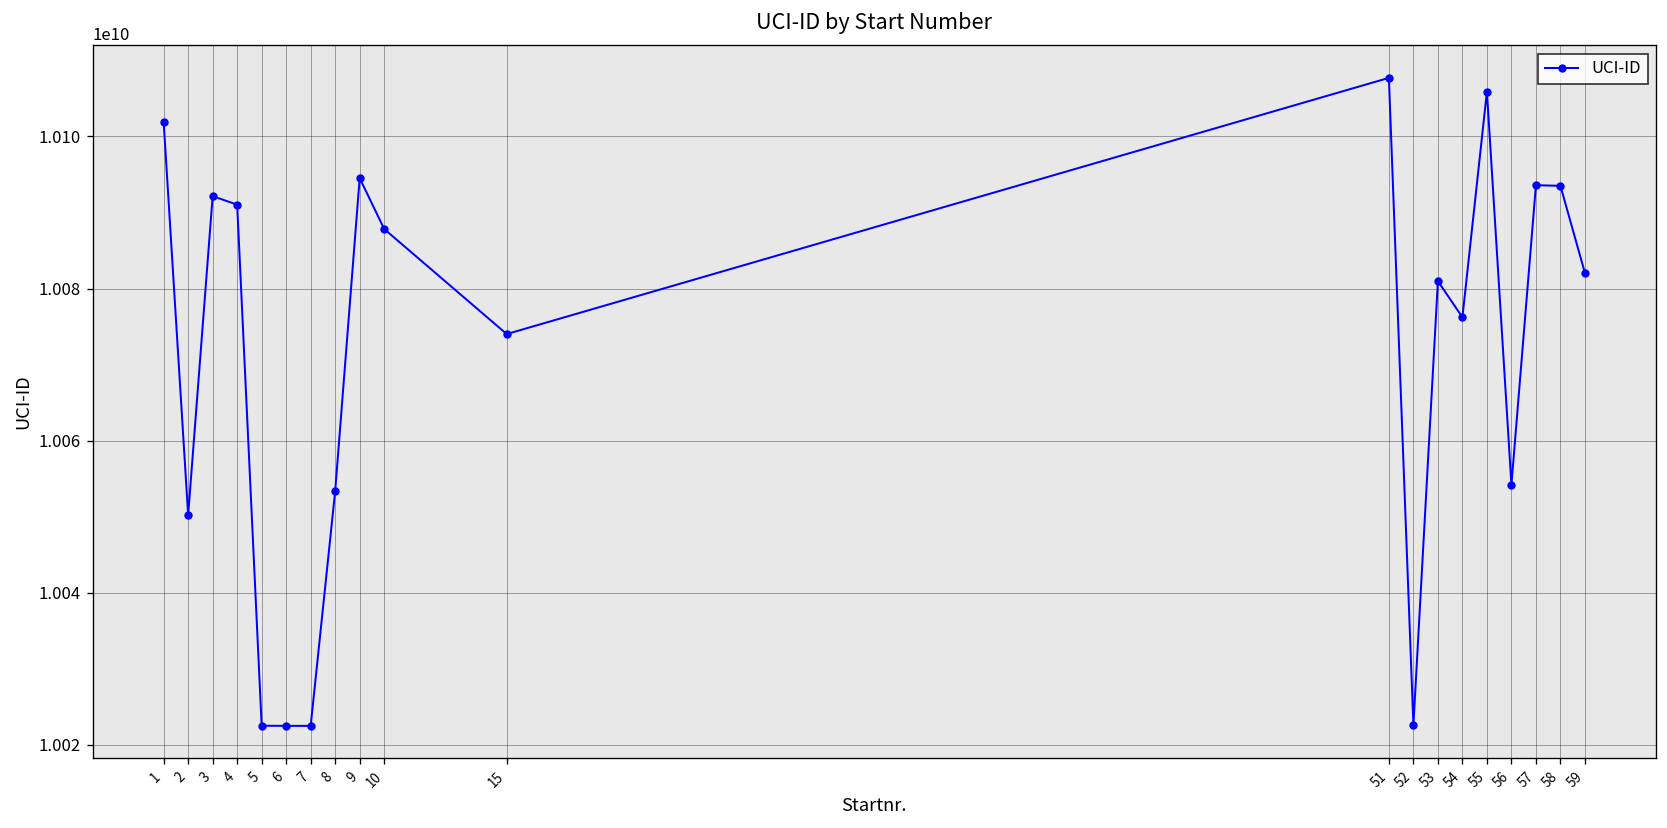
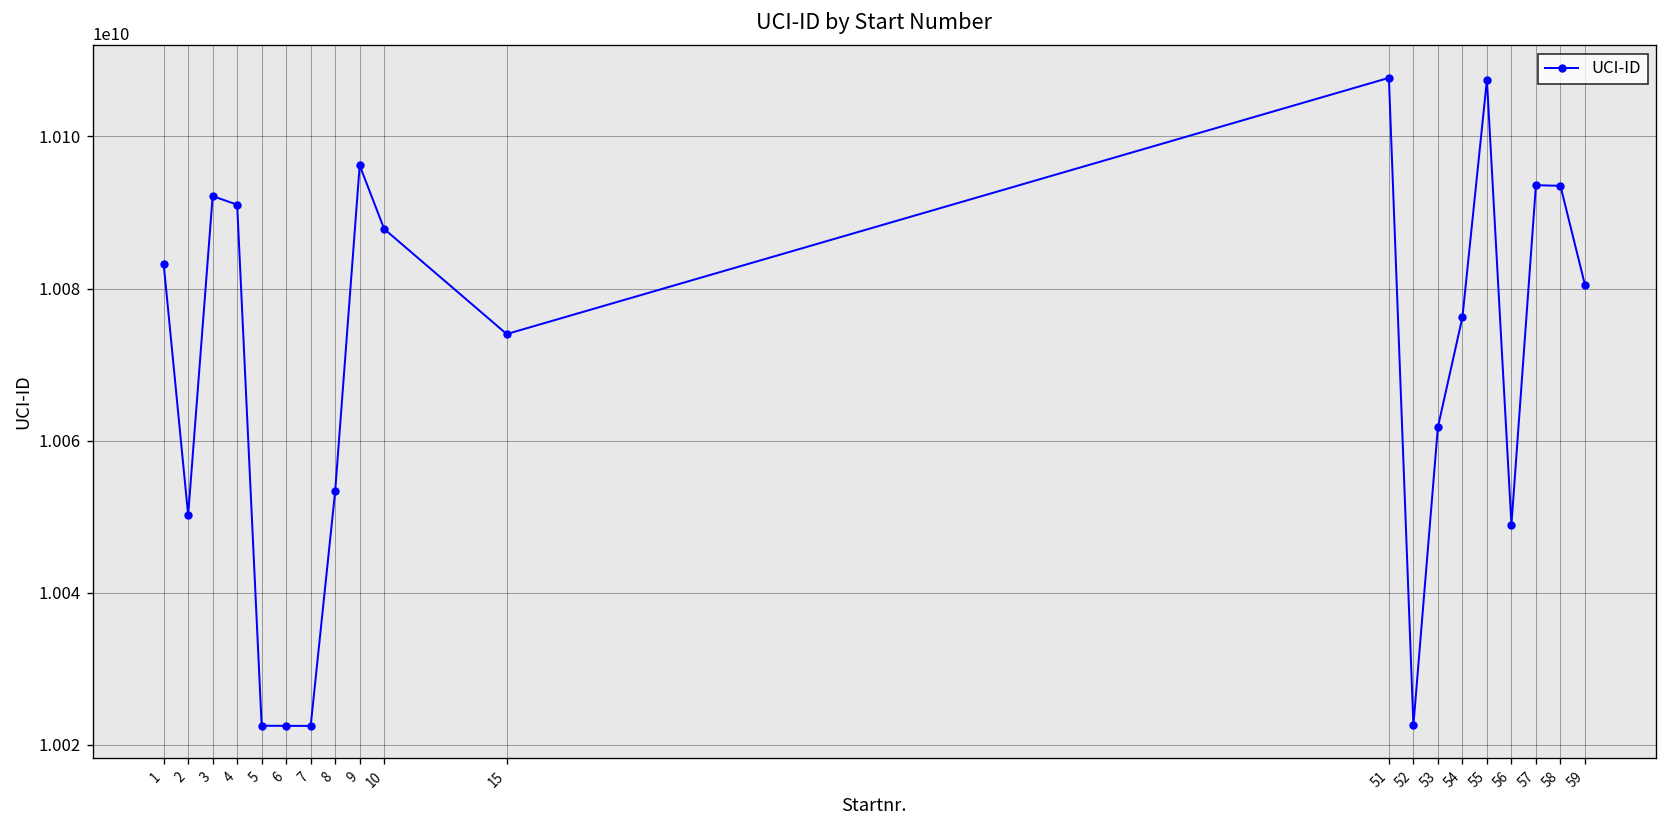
  {
-   "1": 10102000000,
+   "1": 10083000000,
    "2": 10050000000,
    "3": 10092000000,
    "4": 10091000000,
    "5": 10023000000,
    "6": 10022000000,
    "7": 10022000000,
    "8": 10053000000,
-   "9": 10095000000,
+   "9": 10096000000,
    "10": 10088000000,
    "15": 10074000000,
    "51": 10108000000,
    "52": 10023000000,
-   "53": 10081000000,
+   "53": 10062000000,
    "54": 10076000000,
-   "55": 10106000000,
-   "56": 10054000000,
+   "55": 10107000000,
+   "56": 10049000000,
    "57": 10094000000,
    "58": 10094000000,
-   "59": 10082000000
+   "59": 10080000000
  }
